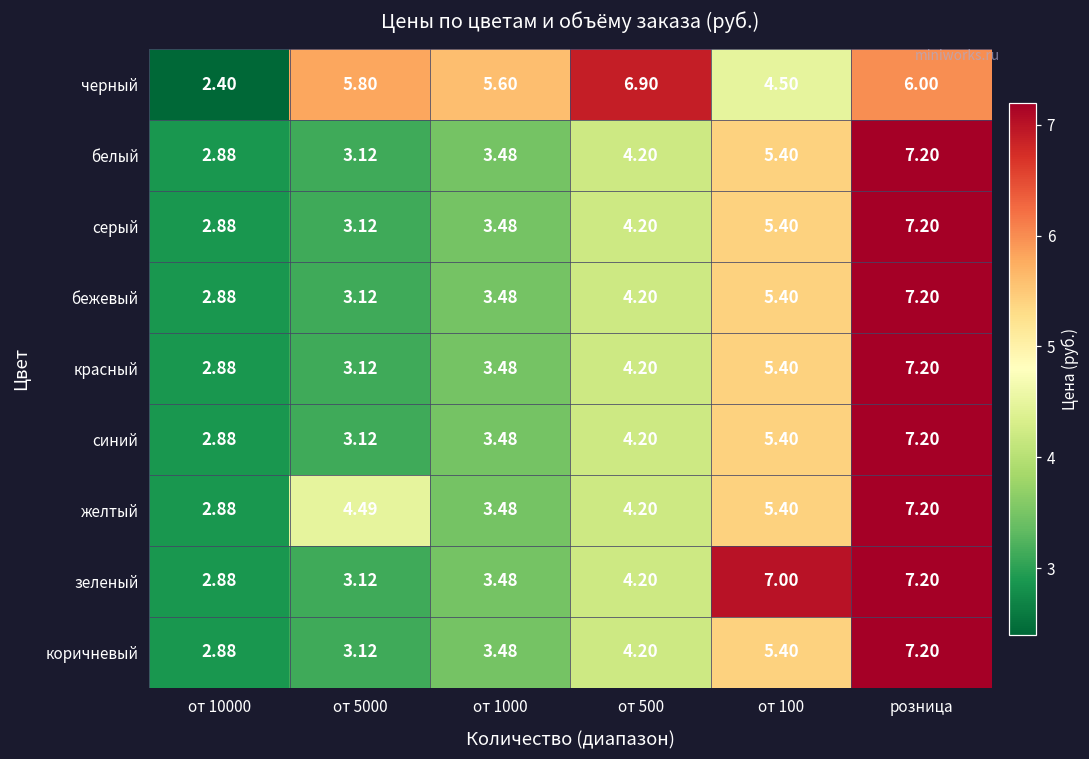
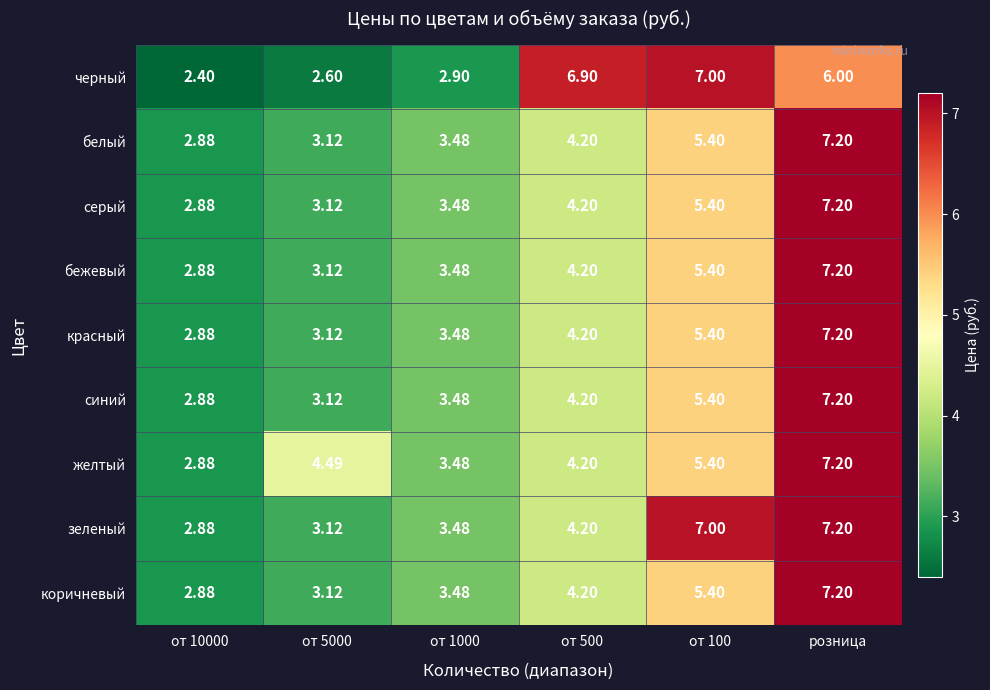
  {
    "черный": {
      "от 10000": 2.40,
-     "от 5000": 5.80,
-     "от 1000": 5.60,
+     "от 5000": 2.60,
+     "от 1000": 2.90,
      "от 500": 6.90,
-     "от 100": 4.50
+     "от 100": 7.00
    },
    "белый": {
      "от 10000": 2.88,
      "от 5000": 3.12,
      "от 1000": 3.48,
      "от 500": 4.20,
      "от 100": 5.40,
      "розница": 7.20
    },
    "серый": {
      "от 10000": 2.88,
      "от 5000": 3.12,
      "от 1000": 3.48,
      "от 500": 4.20,
      "от 100": 5.40,
      "розница": 7.20
    },
    "бежевый": {
      "от 10000": 2.88,
      "от 5000": 3.12,
      "от 1000": 3.48,
      "от 500": 4.20,
      "от 100": 5.40,
      "розница": 7.20
    },
    "красный": {
      "от 10000": 2.88,
      "от 5000": 3.12,
      "от 1000": 3.48,
      "от 500": 4.20,
      "от 100": 5.40,
      "розница": 7.20
    },
    "синий": {
      "от 10000": 2.88,
      "от 5000": 3.12,
      "от 1000": 3.48,
      "от 500": 4.20,
      "от 100": 5.40,
      "розница": 7.20
    },
    "желтый": {
      "от 10000": 2.88,
      "от 5000": 4.49,
      "от 1000": 3.48,
      "от 500": 4.20,
      "от 100": 5.40,
      "розница": 7.20
    },
    "зеленый": {
      "от 10000": 2.88,
      "от 5000": 3.12,
      "от 1000": 3.48,
      "от 500": 4.20,
      "от 100": 7.00,
      "розница": 7.20
    },
    "коричневый": {
      "от 10000": 2.88,
      "от 5000": 3.12,
      "от 1000": 3.48,
      "от 500": 4.20,
      "от 100": 5.40,
      "розница": 7.20
    }
  }
